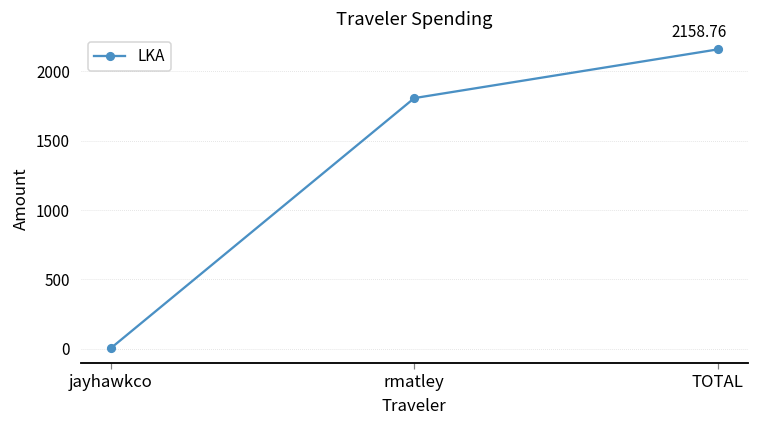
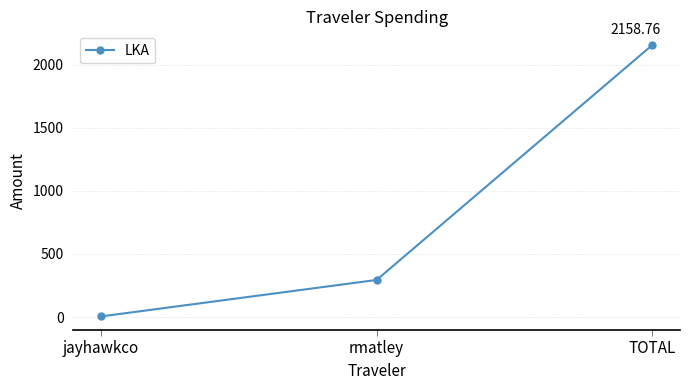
  {
    "jayhawkco": 0,
-   "rmatley": 1810
+   "rmatley": 290
  }
